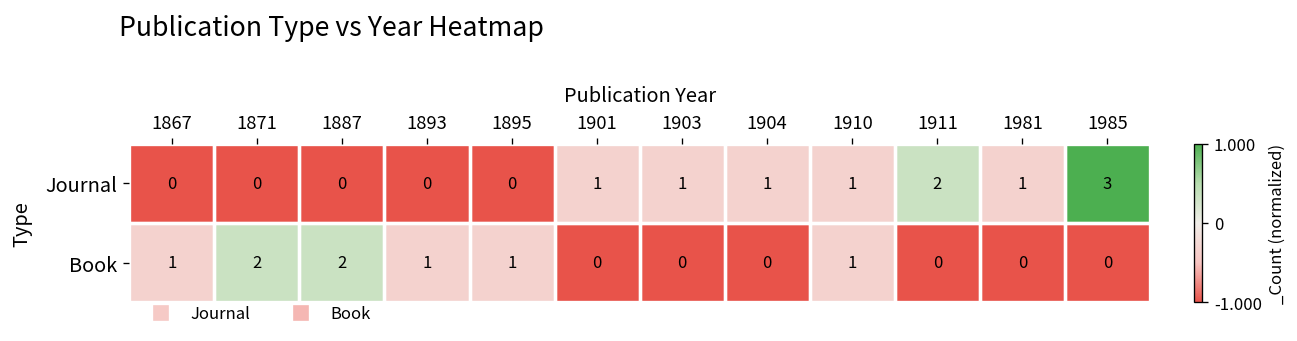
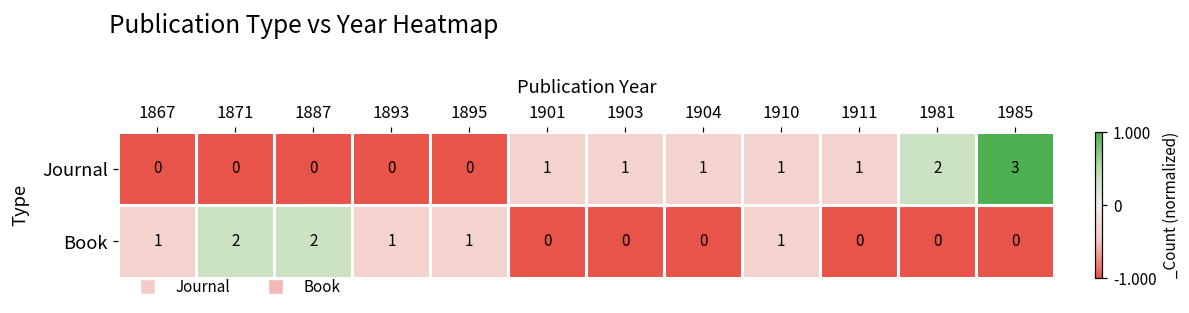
  {
    "Journal": {
      "1867": 0,
      "1871": 0,
      "1887": 0,
      "1893": 0,
      "1895": 0,
      "1901": 1,
      "1903": 1,
      "1904": 1,
      "1910": 1,
-     "1911": 2,
-     "1981": 1,
+     "1911": 1,
+     "1981": 2,
      "1985": 3
    },
    "Book": {
      "1867": 1,
      "1871": 2,
      "1887": 2,
      "1893": 1,
      "1895": 1,
      "1901": 0,
      "1903": 0,
      "1904": 0,
      "1910": 1,
      "1911": 0,
      "1981": 0,
      "1985": 0
    }
  }
